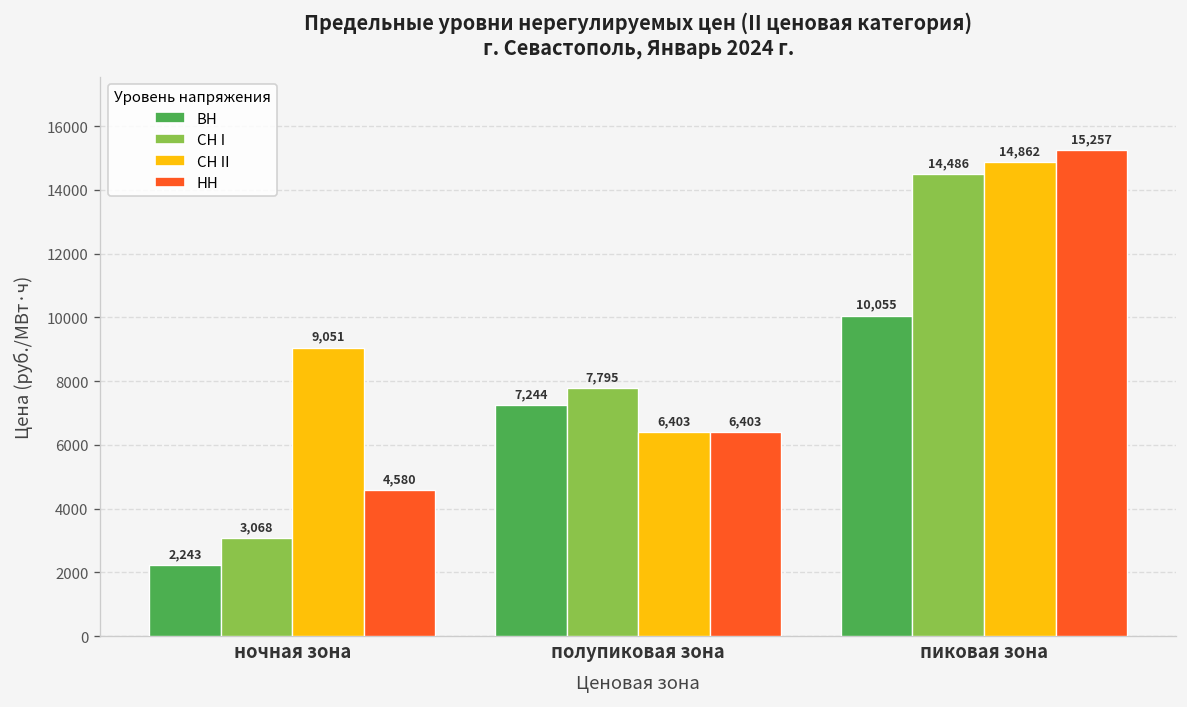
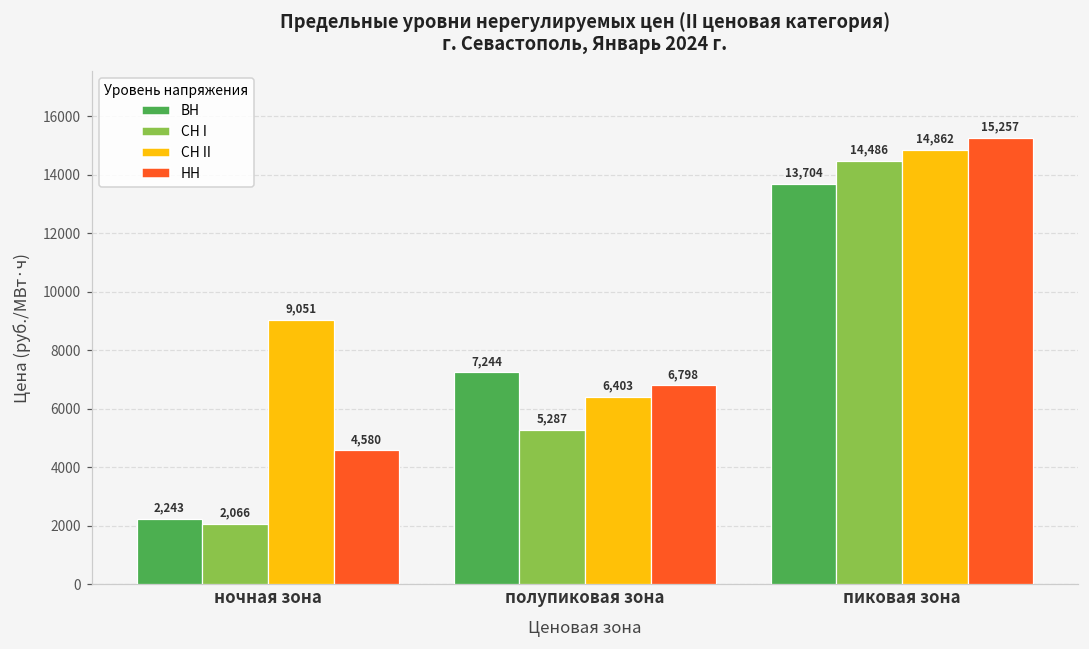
  {
    "ВН": {
      "ночная зона": "2,243",
      "полупиковая зона": "7,244",
-     "пиковая зона": "10,055"
+     "пиковая зона": "13,704"
    },
    "СН I": {
-     "ночная зона": "3,068",
-     "полупиковая зона": "7,795",
+     "ночная зона": "2,066",
+     "полупиковая зона": "5,287",
      "пиковая зона": "14,486"
    },
    "СН II": {
      "ночная зона": "9,051",
      "полупиковая зона": "6,403",
      "пиковая зона": "14,862"
    },
    "НН": {
      "ночная зона": "4,580",
-     "полупиковая зона": "6,403",
+     "полупиковая зона": "6,798",
      "пиковая зона": "15,257"
    }
  }
